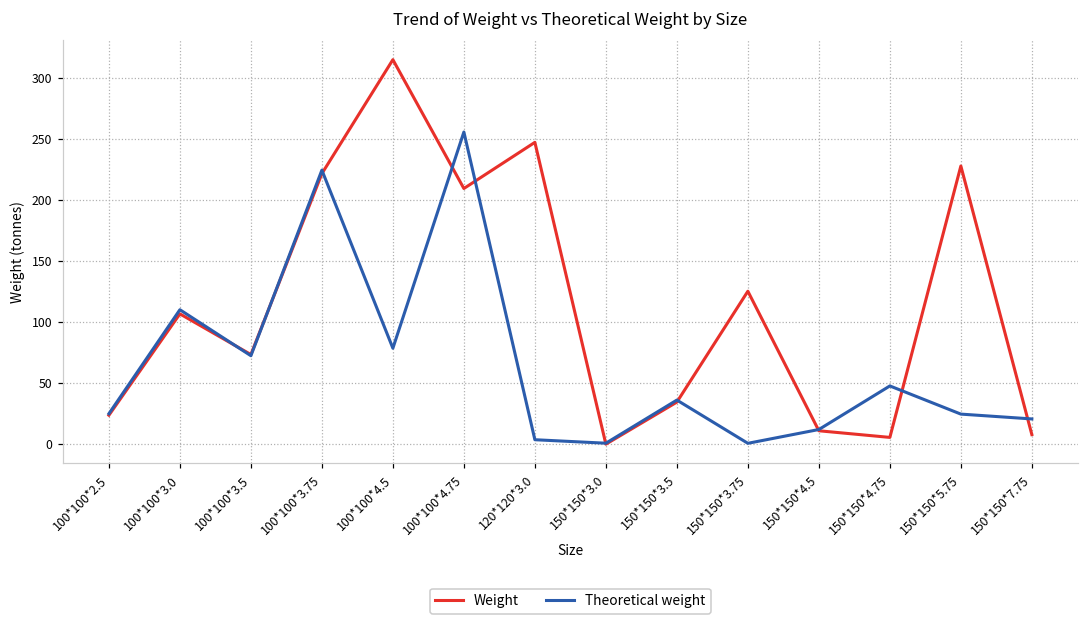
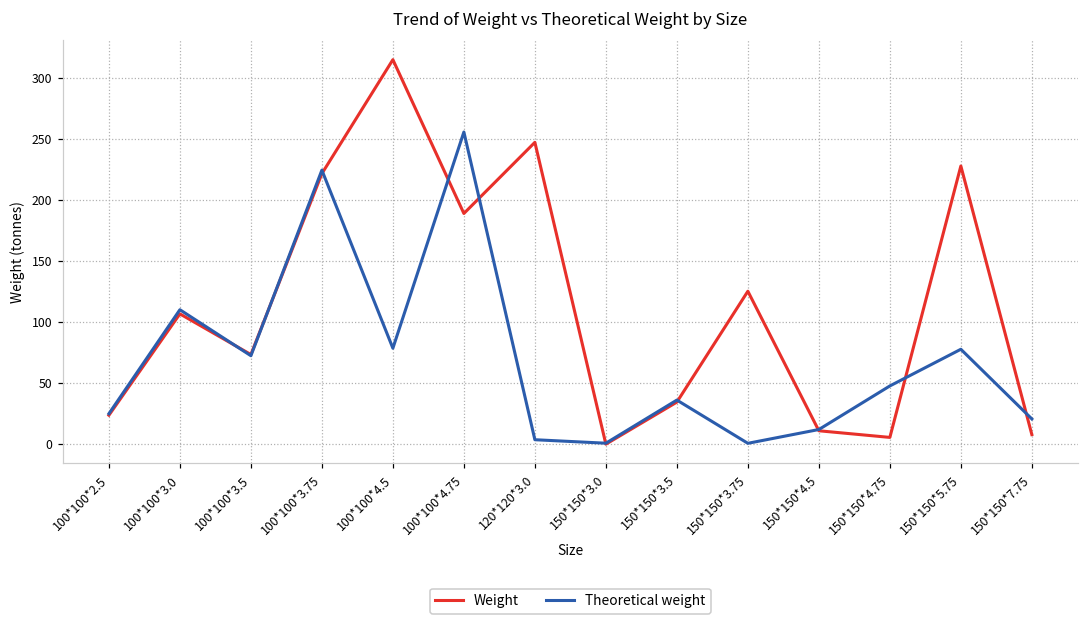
  {
    "Weight": {
      "100*100*3.0": 107,
      "100*100*3.75": 221,
      "100*100*4.5": 315,
-     "100*100*4.75": 209,
+     "100*100*4.75": 189,
      "120*120*3.0": 247,
      "150*150*3.75": 125,
      "150*150*4.75": 6,
      "150*150*5.75": 228,
      "150*150*7.75": 8
    },
    "Theoretical weight": {
      "100*100*3.0": 110,
      "100*100*3.75": 224,
      "100*100*4.5": 79,
      "100*100*4.75": 255,
      "120*120*3.0": 4,
      "150*150*3.75": 1,
      "150*150*4.75": 48,
-     "150*150*5.75": 25,
+     "150*150*5.75": 78,
      "150*150*7.75": 21
    }
  }
